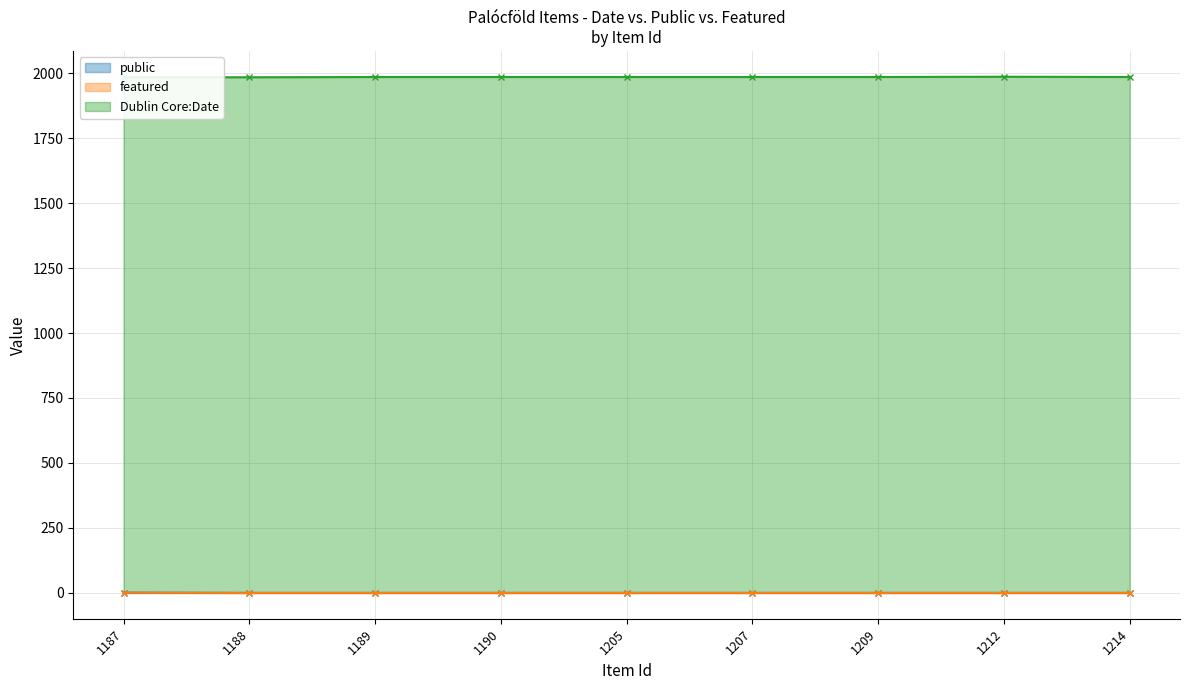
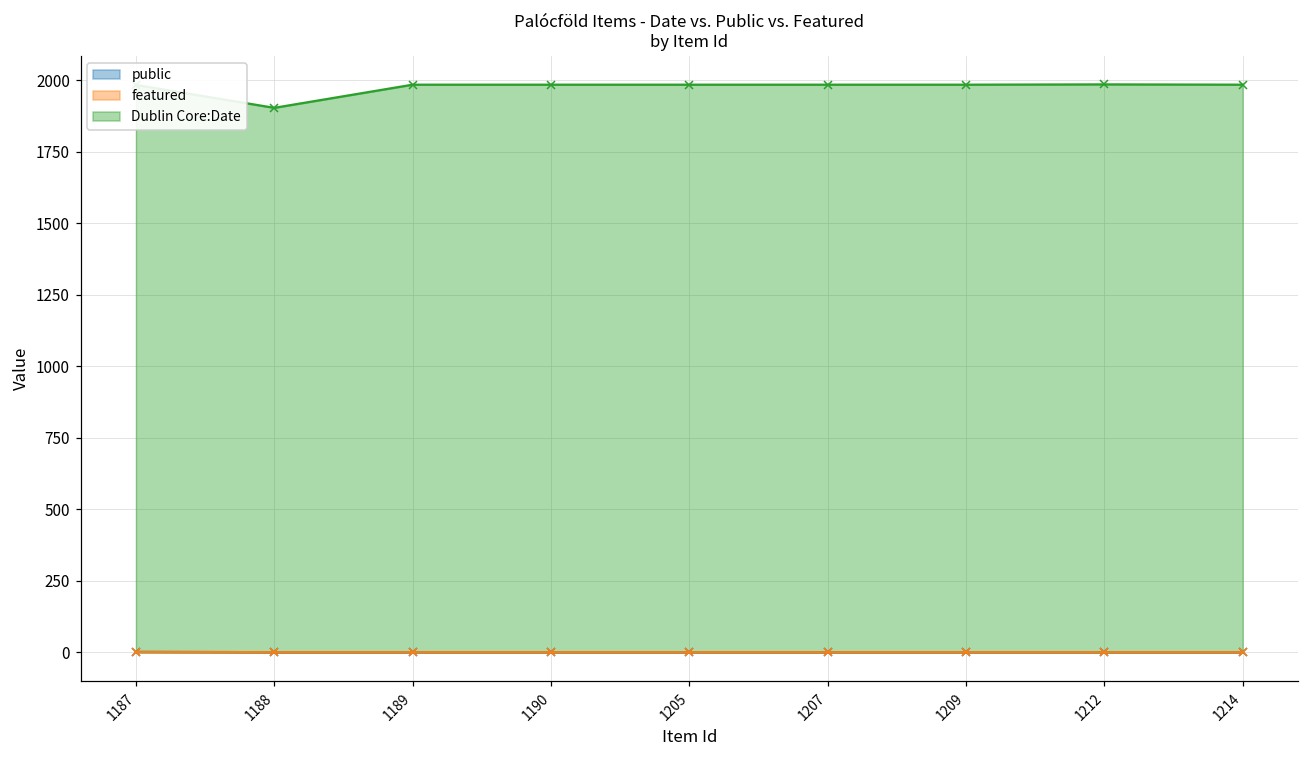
  {
    "featured": {
      "1187": 0,
      "1188": 0,
      "1189": 0,
      "1190": 0,
      "1205": 0,
      "1207": 0,
      "1209": 0,
      "1212": 0,
      "1214": 0
    },
    "Dublin Core:Date": {
-     "1188": 1980,
+     "1188": 1900,
      "1189": 1990,
      "1190": 1990,
      "1205": 1990,
      "1207": 1990,
      "1209": 1990,
      "1212": 1990,
      "1214": 1990
    }
  }
